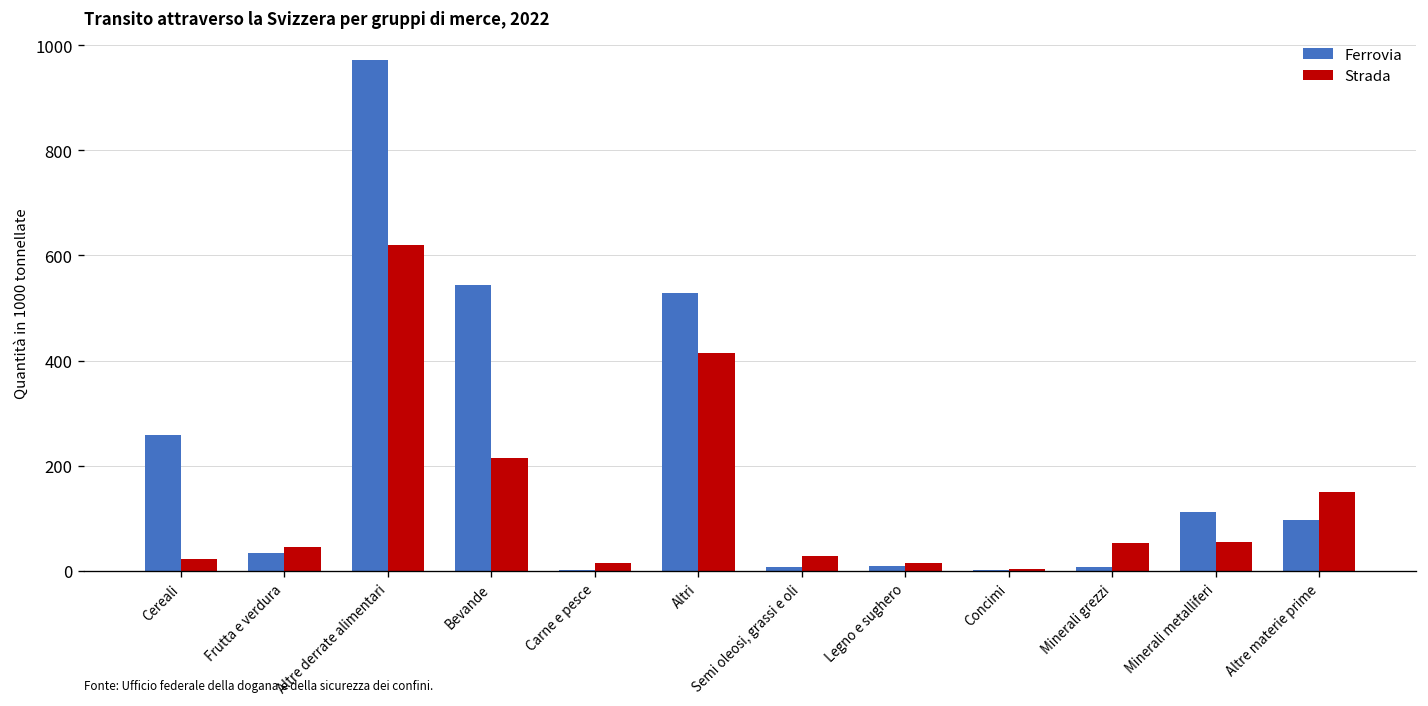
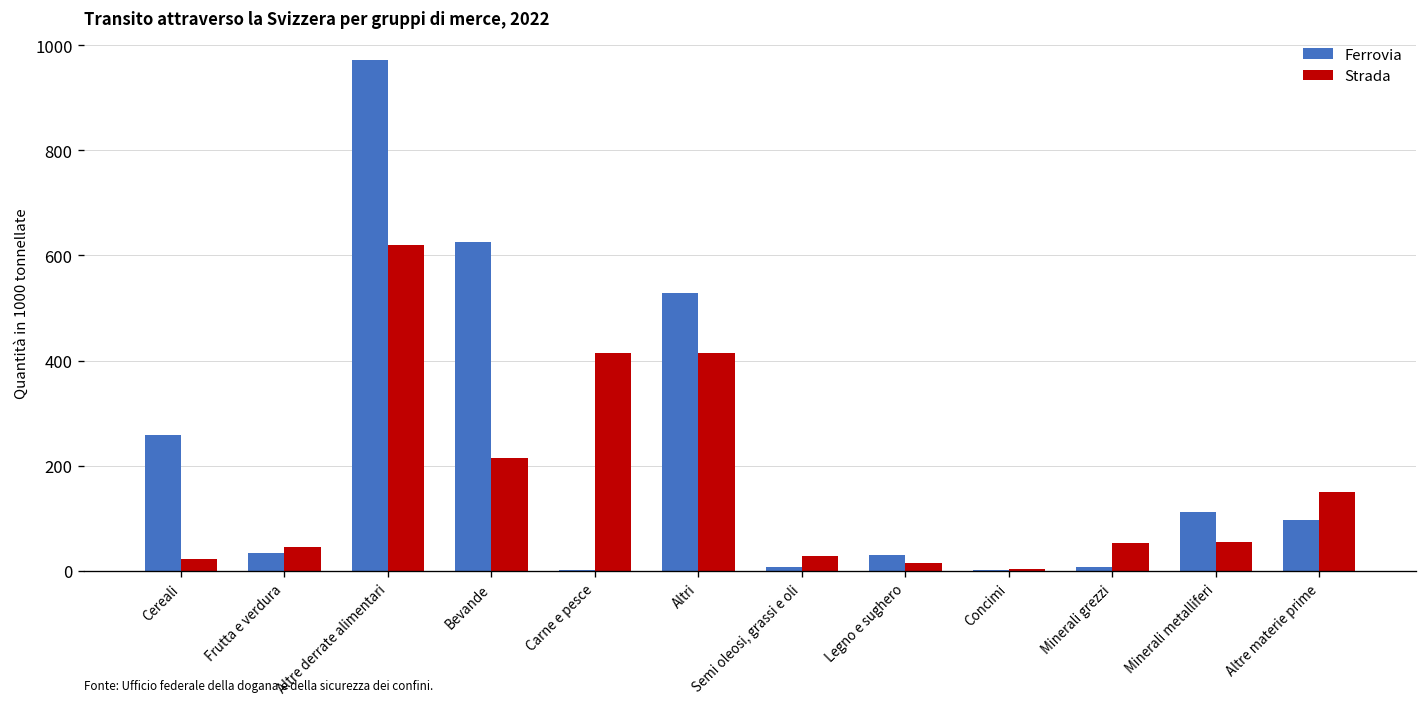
  {
    "Ferrovia": {
      "Cereali": 260,
      "Frutta e verdura": 30,
      "Altre derrate alimentari": 970,
-     "Bevande": 540,
+     "Bevande": 630,
      "Altri": 530,
      "Semi oleosi, grassi e oli": 10,
-     "Legno e sughero": 10,
+     "Legno e sughero": 30,
      "Minerali grezzi": 10,
      "Minerali metalliferi": 110,
      "Altre materie prime": 100
    },
    "Strada": {
      "Cereali": 20,
      "Frutta e verdura": 40,
      "Altre derrate alimentari": 620,
      "Bevande": 210,
-     "Carne e pesce": 20,
+     "Carne e pesce": 420,
      "Altri": 410,
      "Semi oleosi, grassi e oli": 30,
      "Legno e sughero": 20,
      "Minerali grezzi": 50,
      "Minerali metalliferi": 50,
      "Altre materie prime": 150
    }
  }
